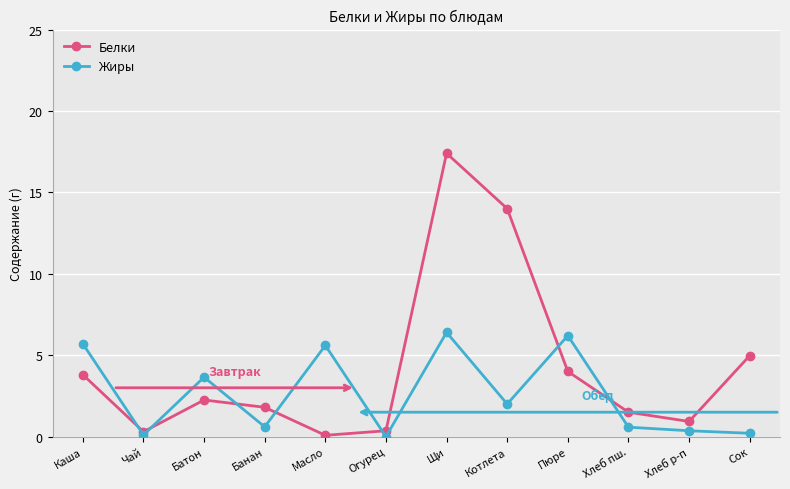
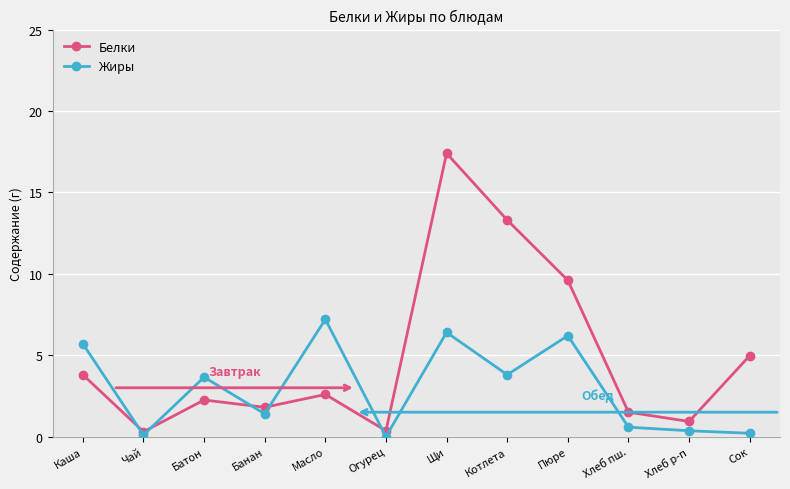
  {
    "Белки": {
      "Каша": 3.8,
      "Чай": 0.3,
      "Батон": 2.3,
      "Банан": 1.8,
-     "Масло": 0.1,
+     "Масло": 2.6,
      "Огурец": 0.4,
      "Щи": 17.4,
-     "Котлета": 14.0,
-     "Пюре": 4.0,
+     "Котлета": 13.3,
+     "Пюре": 9.6,
      "Хлеб пш.": 1.5,
      "Хлеб р-п": 0.9,
      "Сок": 5.0
    },
    "Жиры": {
      "Каша": 5.7,
      "Чай": 0.1,
      "Батон": 3.7,
-     "Банан": 0.6,
-     "Масло": 5.6,
+     "Банан": 1.4,
+     "Масло": 7.2,
      "Огурец": 0.0,
      "Щи": 6.4,
-     "Котлета": 2.0,
+     "Котлета": 3.8,
      "Пюре": 6.2,
      "Хлеб пш.": 0.6,
      "Хлеб р-п": 0.4,
      "Сок": 0.2
    }
  }
